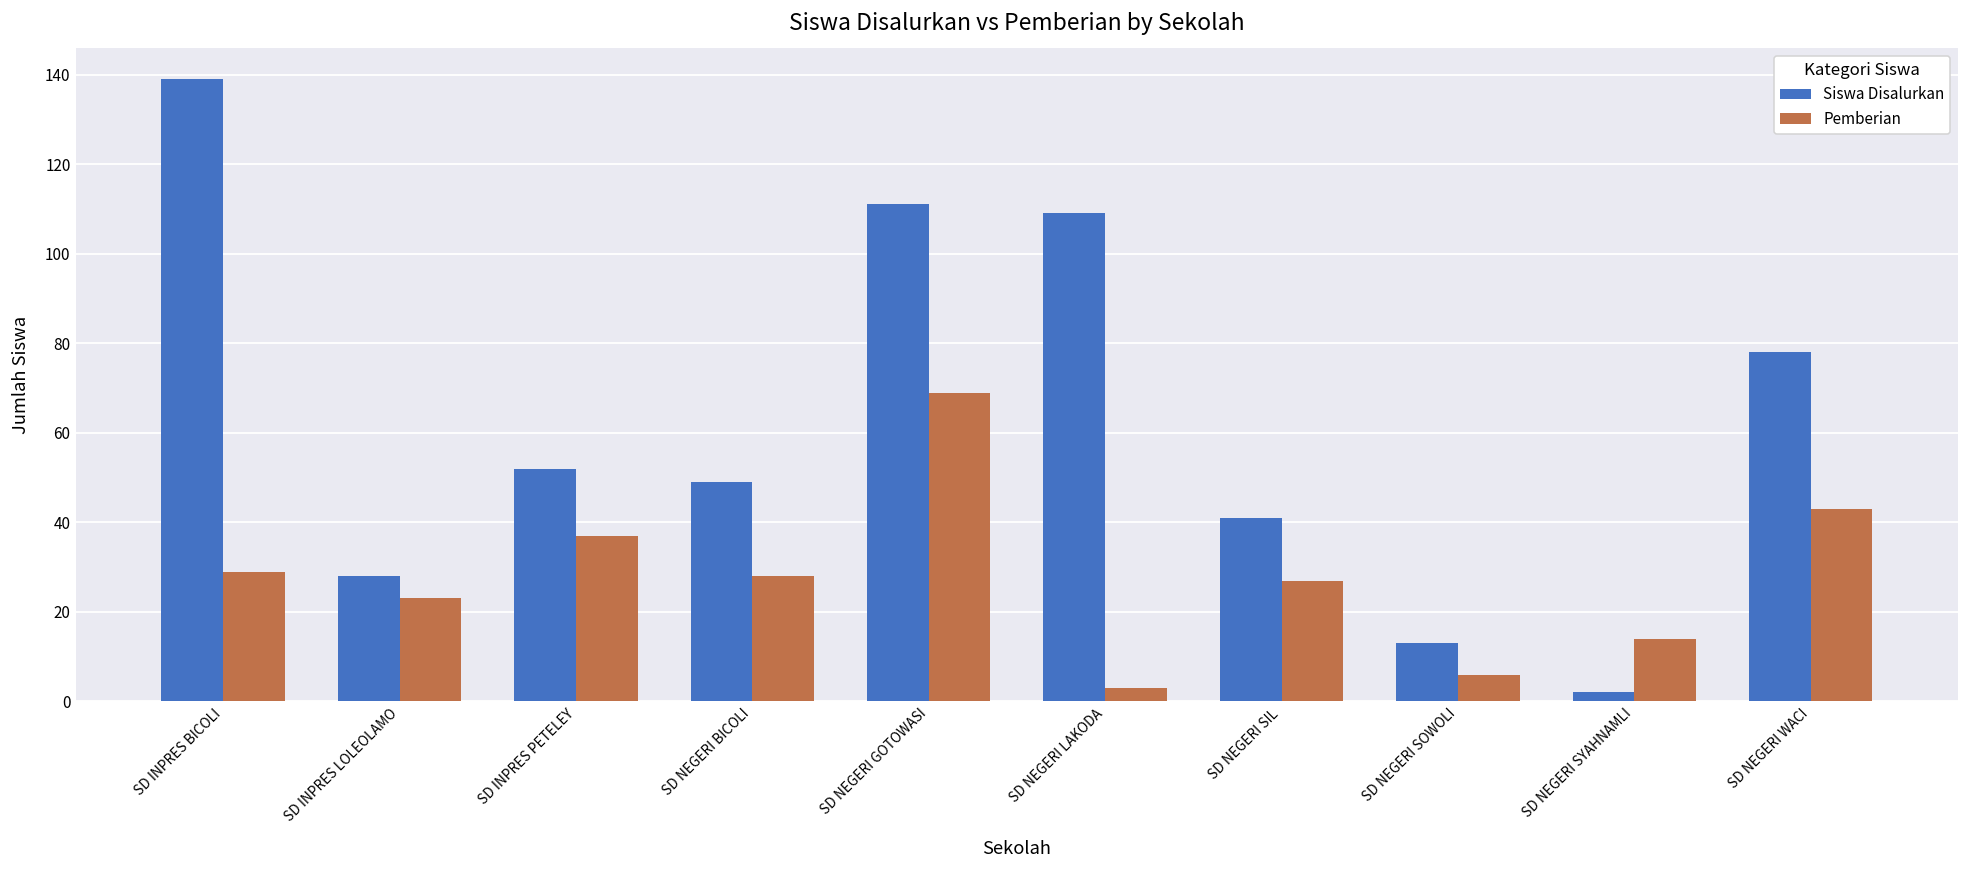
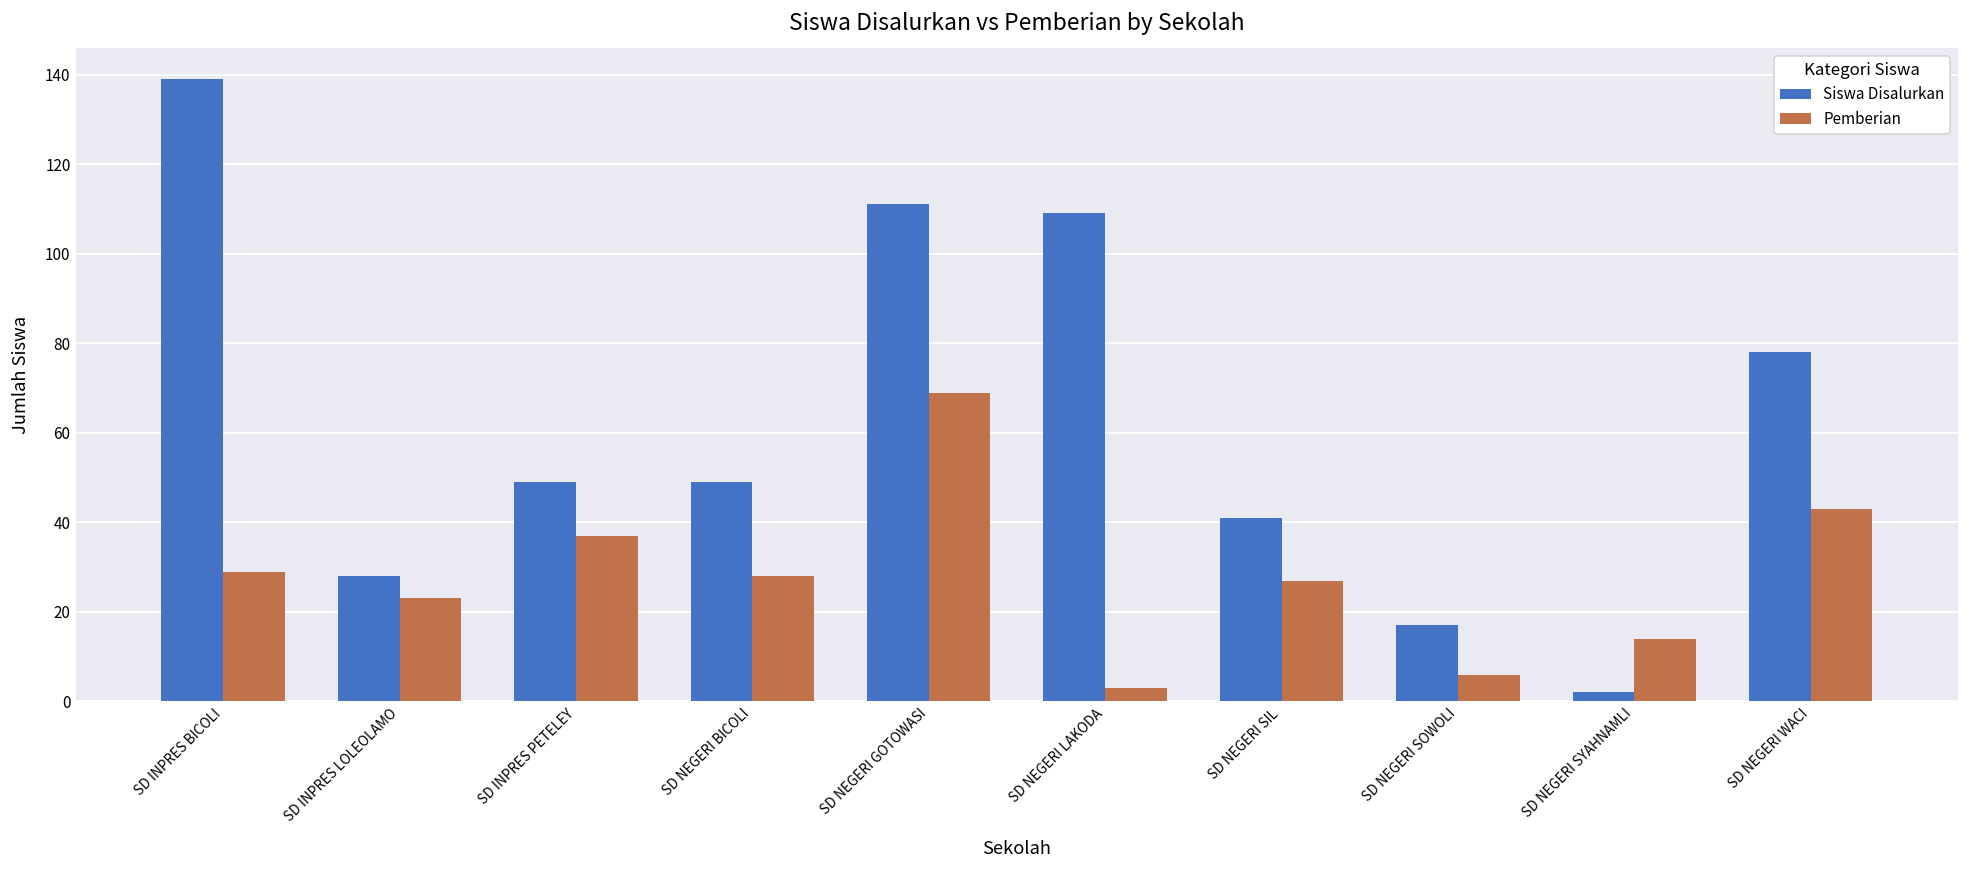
  {
    "Siswa Disalurkan": {
      "SD INPRES BICOLI": 139,
      "SD INPRES LOLEOLAMO": 28,
-     "SD INPRES PETELEY": 52,
+     "SD INPRES PETELEY": 49,
      "SD NEGERI BICOLI": 49,
      "SD NEGERI GOTOWASI": 111,
      "SD NEGERI LAKODA": 109,
      "SD NEGERI SIL": 41,
-     "SD NEGERI SOWOLI": 13,
+     "SD NEGERI SOWOLI": 17,
      "SD NEGERI SYAHNAMLI": 2,
      "SD NEGERI WACI": 78
    },
    "Pemberian": {
      "SD INPRES BICOLI": 29,
      "SD INPRES LOLEOLAMO": 23,
      "SD INPRES PETELEY": 37,
      "SD NEGERI BICOLI": 28,
      "SD NEGERI GOTOWASI": 69,
      "SD NEGERI LAKODA": 3,
      "SD NEGERI SIL": 27,
      "SD NEGERI SOWOLI": 6,
      "SD NEGERI SYAHNAMLI": 14,
      "SD NEGERI WACI": 43
    }
  }
